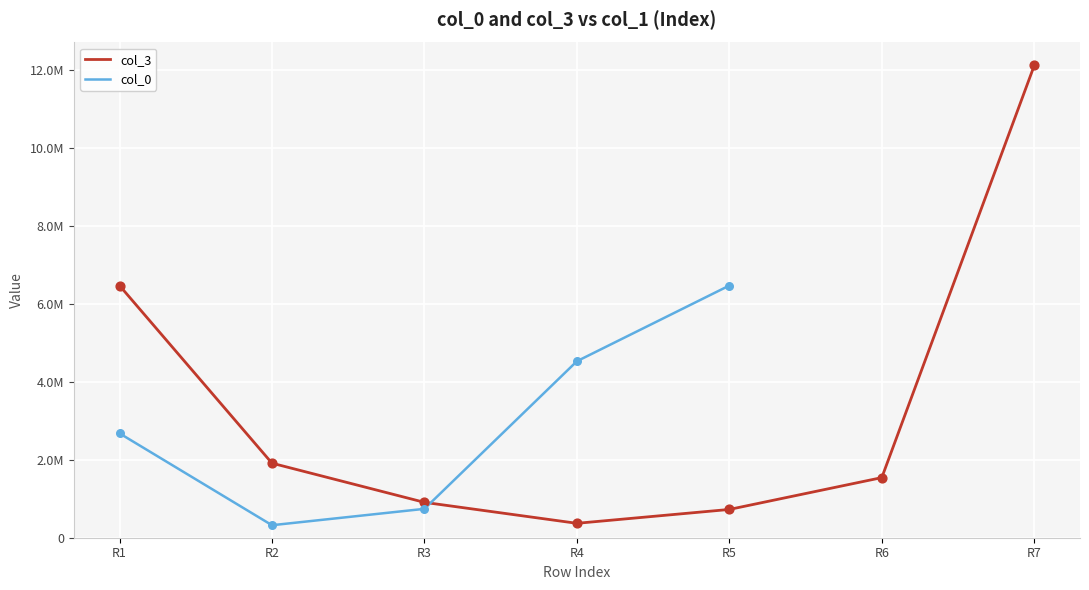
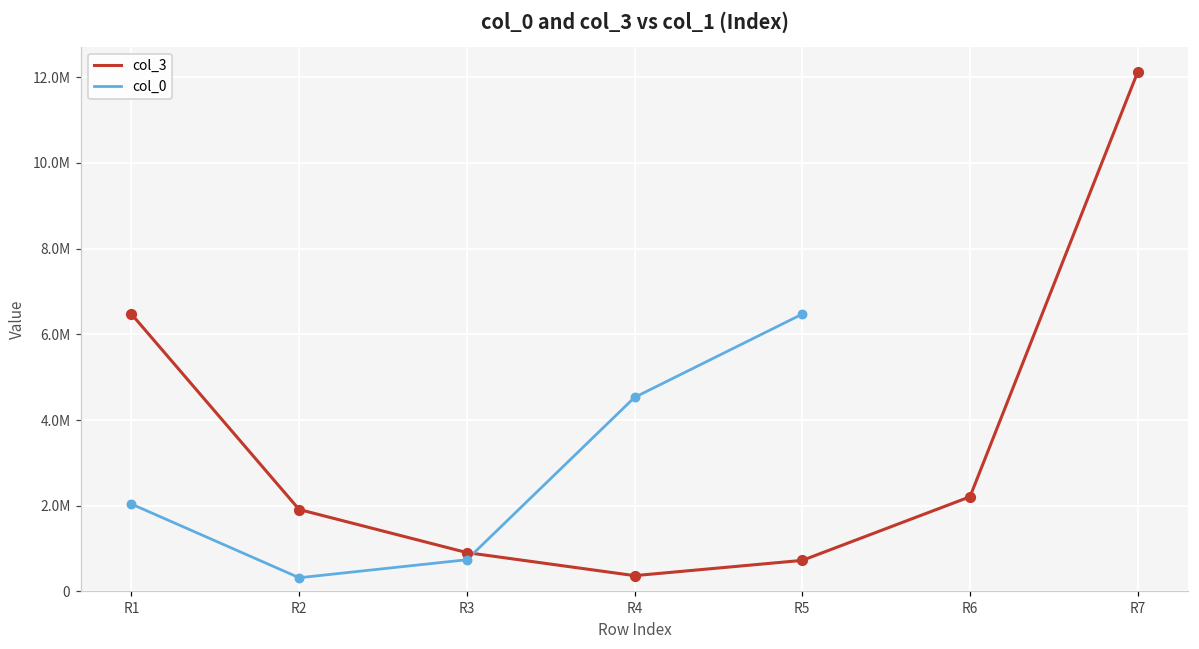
  {
    "col_3": {
      "R1": 6500000,
      "R2": 1900000,
      "R3": 900000,
      "R4": 400000,
      "R5": 700000,
-     "R6": 1500000,
+     "R6": 2200000,
      "R7": 12100000
    },
    "col_0": {
-     "R1": 2700000,
+     "R1": 2000000,
      "R2": 300000,
      "R3": 700000,
      "R4": 4500000,
      "R5": 6500000
    }
  }
